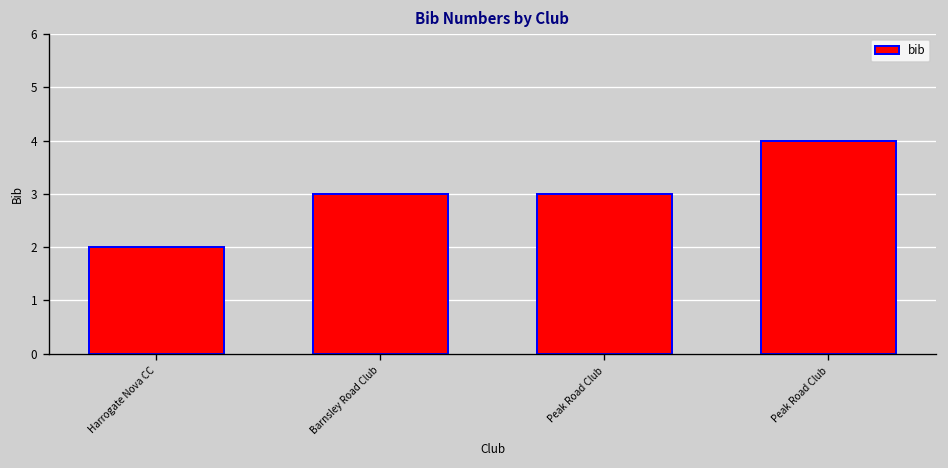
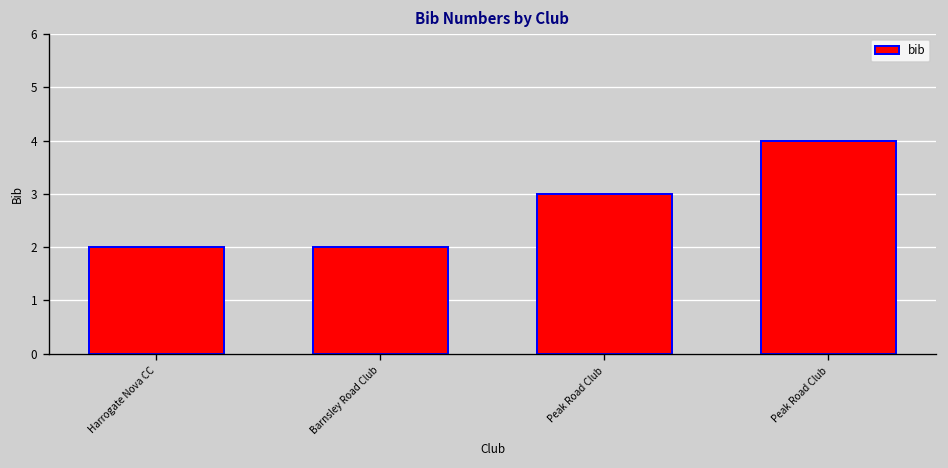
  {
    "Harrogate Nova CC": 2,
-   "Barnsley Road Club": 3
+   "Barnsley Road Club": 2
  }
